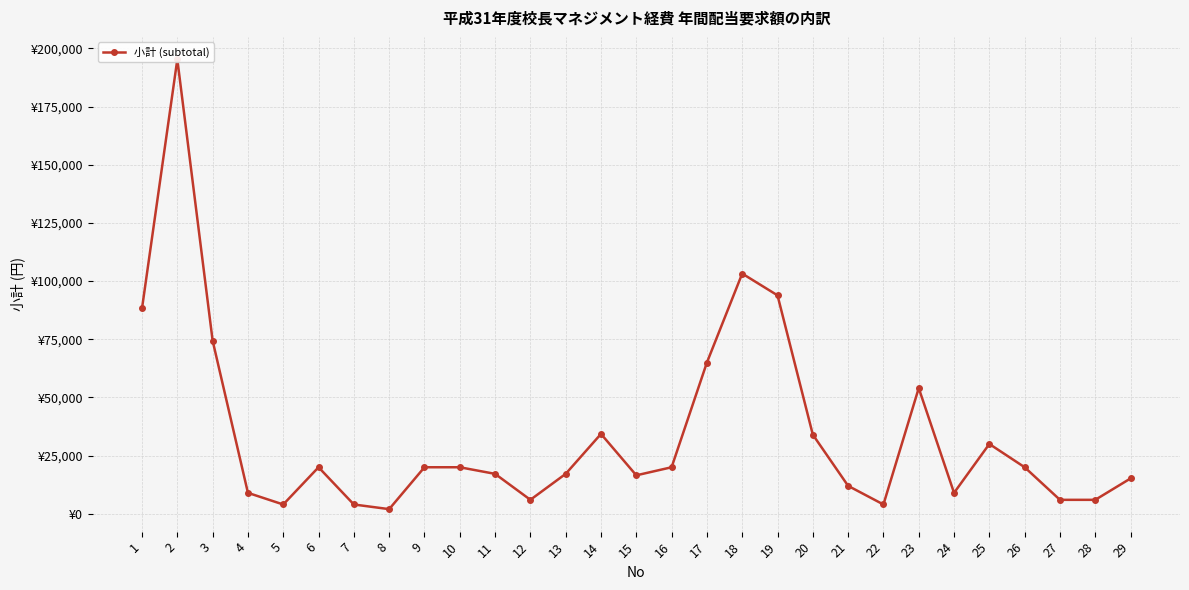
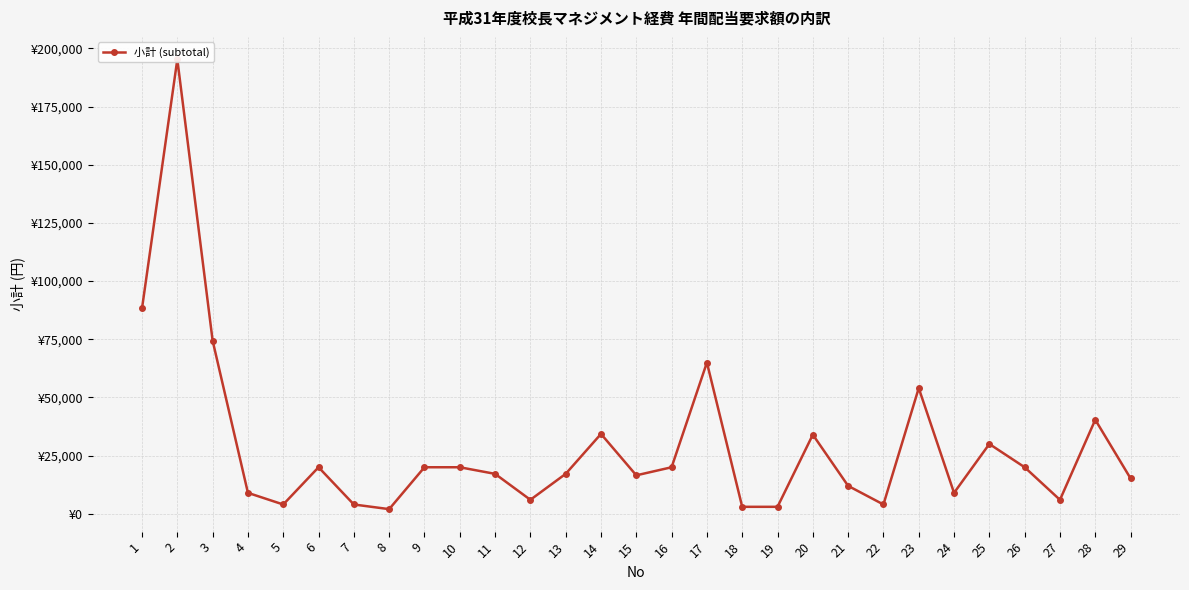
  {
    "1": "¥88,000",
    "3": "¥74,000",
    "4": "¥9,000",
    "5": "¥4,000",
    "6": "¥20,000",
    "7": "¥4,000",
    "8": "¥2,000",
    "9": "¥20,000",
    "10": "¥20,000",
    "11": "¥17,000",
    "12": "¥6,000",
    "13": "¥17,000",
    "14": "¥34,000",
    "15": "¥17,000",
    "16": "¥20,000",
    "17": "¥65,000",
-   "18": "¥103,000",
-   "19": "¥94,000",
+   "18": "¥3,000",
+   "19": "¥3,000",
    "20": "¥34,000",
    "21": "¥12,000",
    "22": "¥4,000",
    "23": "¥54,000",
    "24": "¥9,000",
    "25": "¥30,000",
    "26": "¥20,000",
    "27": "¥6,000",
-   "28": "¥6,000",
+   "28": "¥40,000",
    "29": "¥15,000"
  }
